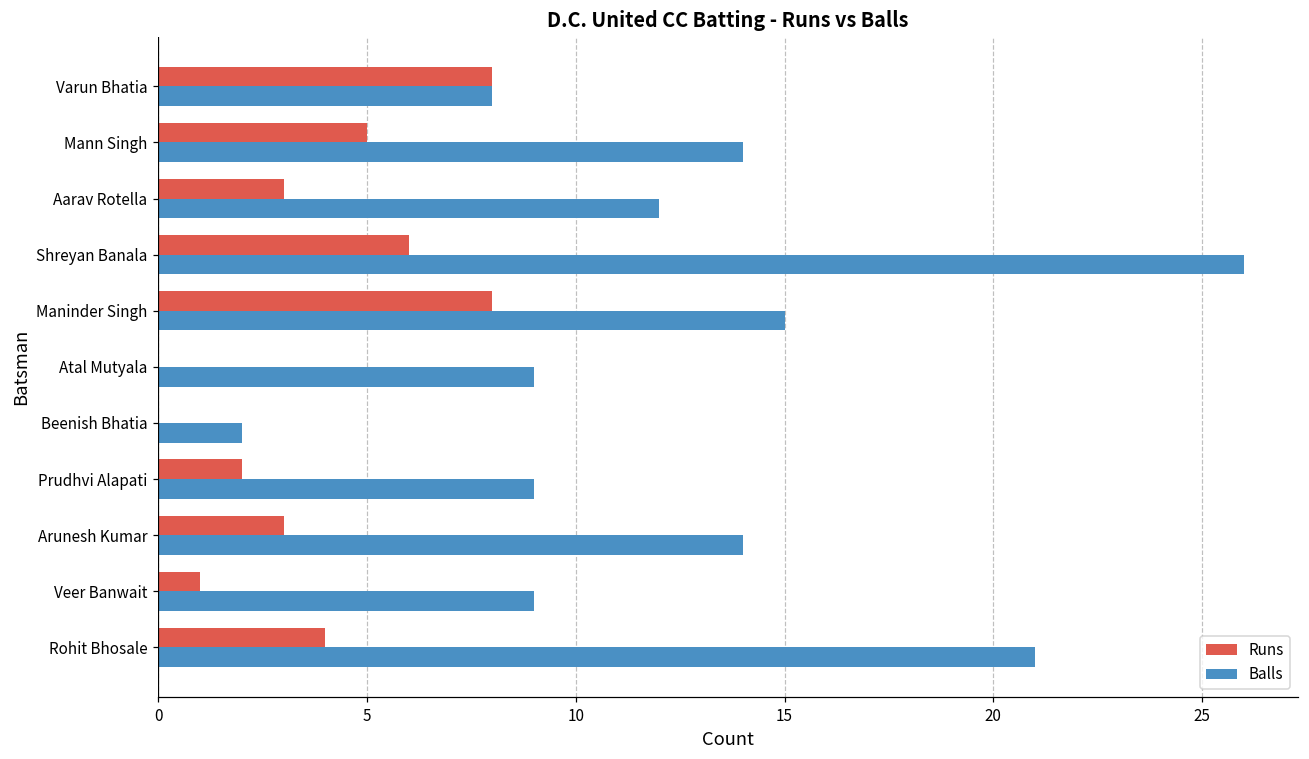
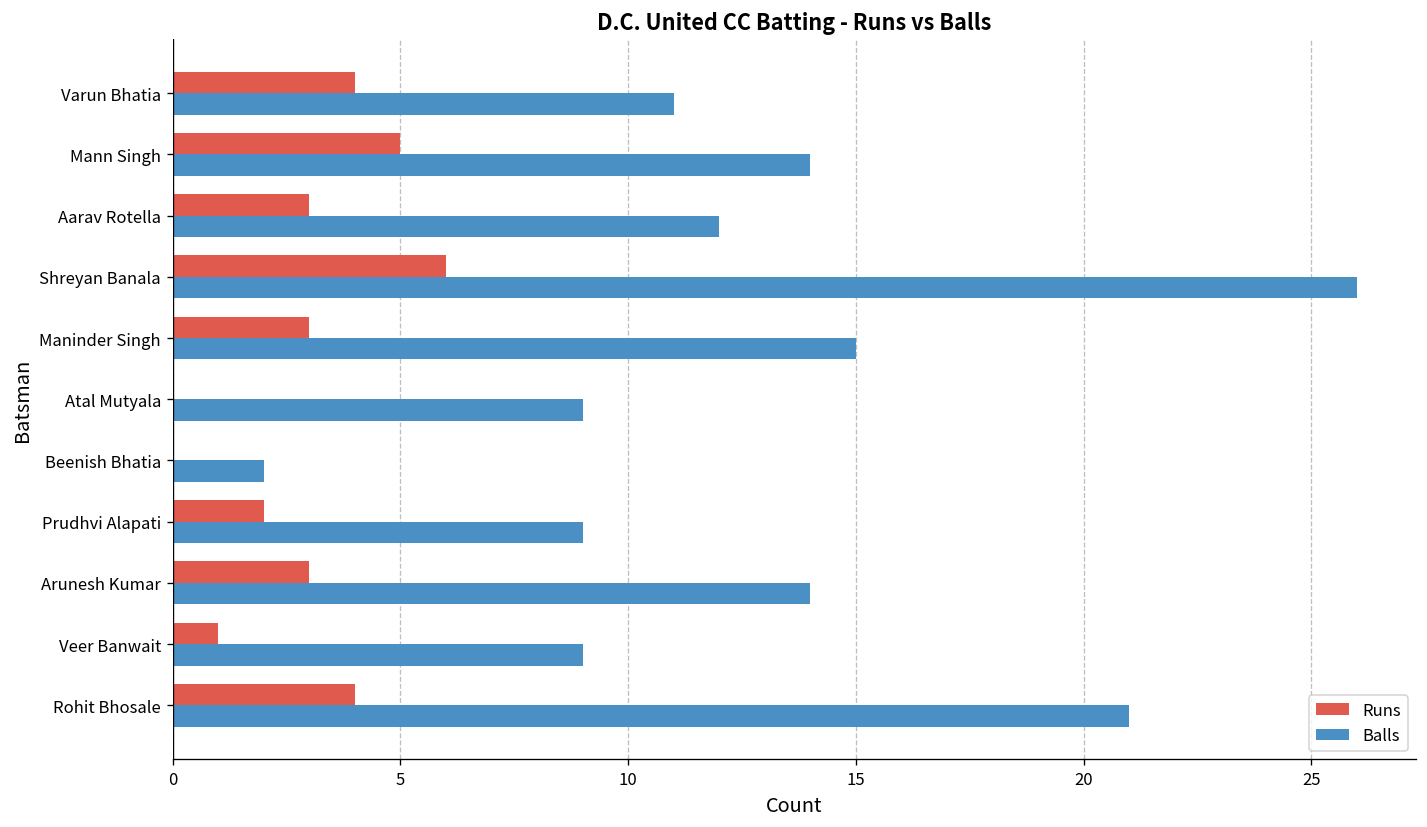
  {
    "Runs": {
-     "Varun Bhatia": 8,
+     "Varun Bhatia": 4,
      "Mann Singh": 5,
      "Aarav Rotella": 3,
      "Shreyan Banala": 6,
-     "Maninder Singh": 8,
+     "Maninder Singh": 3,
      "Atal Mutyala": 0,
      "Beenish Bhatia": 0,
      "Prudhvi Alapati": 2,
      "Arunesh Kumar": 3,
      "Veer Banwait": 1,
      "Rohit Bhosale": 4
    },
    "Balls": {
-     "Varun Bhatia": 8,
+     "Varun Bhatia": 11,
      "Mann Singh": 14,
      "Aarav Rotella": 12,
      "Shreyan Banala": 26,
      "Maninder Singh": 15,
      "Atal Mutyala": 9,
      "Beenish Bhatia": 2,
      "Prudhvi Alapati": 9,
      "Arunesh Kumar": 14,
      "Veer Banwait": 9,
      "Rohit Bhosale": 21
    }
  }
